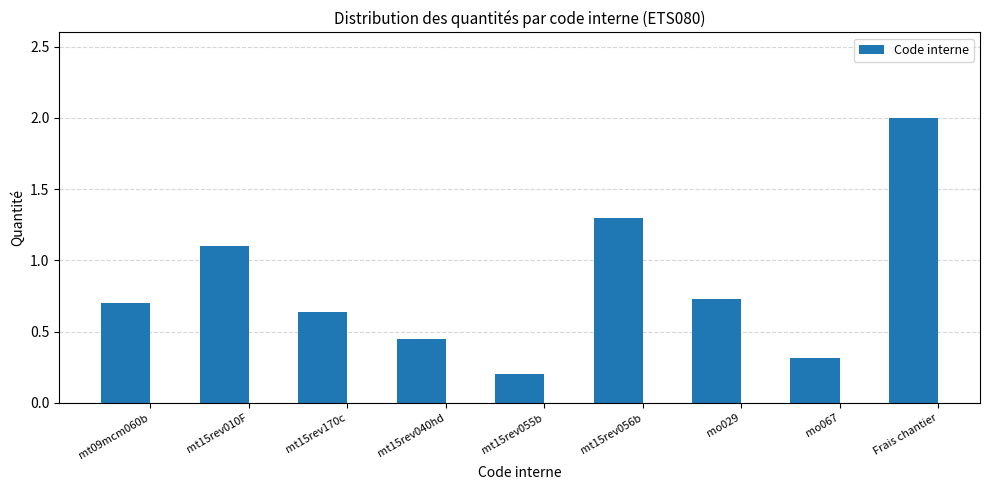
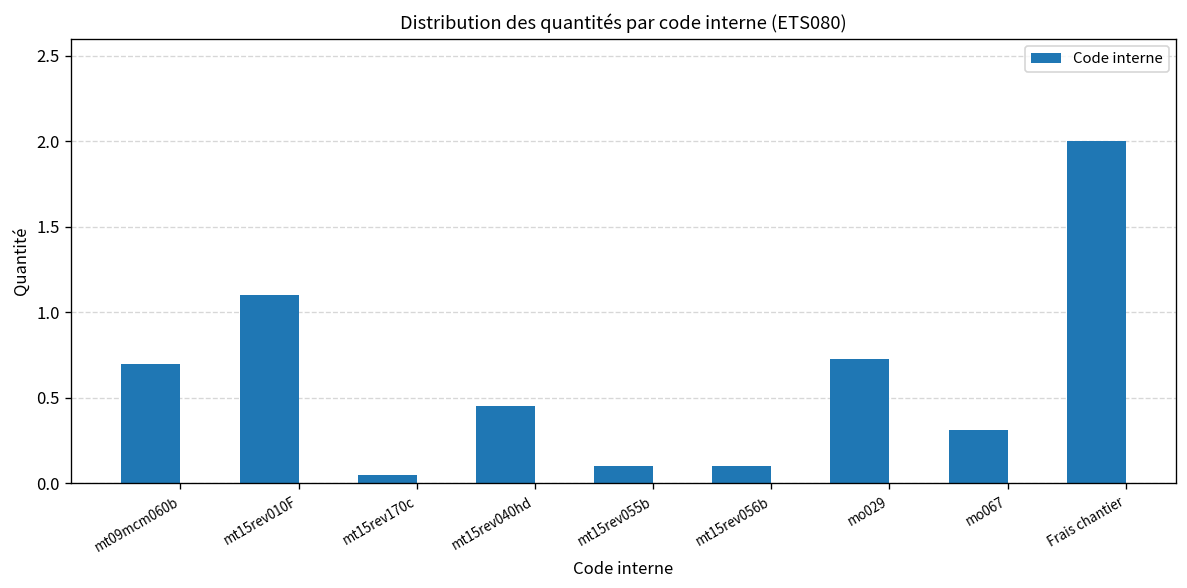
  {
    "mt09mcm060b": 0.70,
    "mt15rev010F": 1.10,
-   "mt15rev170c": 0.64,
+   "mt15rev170c": 0.05,
    "mt15rev040hd": 0.45,
-   "mt15rev055b": 0.2,
-   "mt15rev056b": 1.3,
+   "mt15rev055b": 0.1,
+   "mt15rev056b": 0.1,
    "mo029": 0.73,
    "mo067": 0.32,
    "Frais chantier": 2.00
  }
